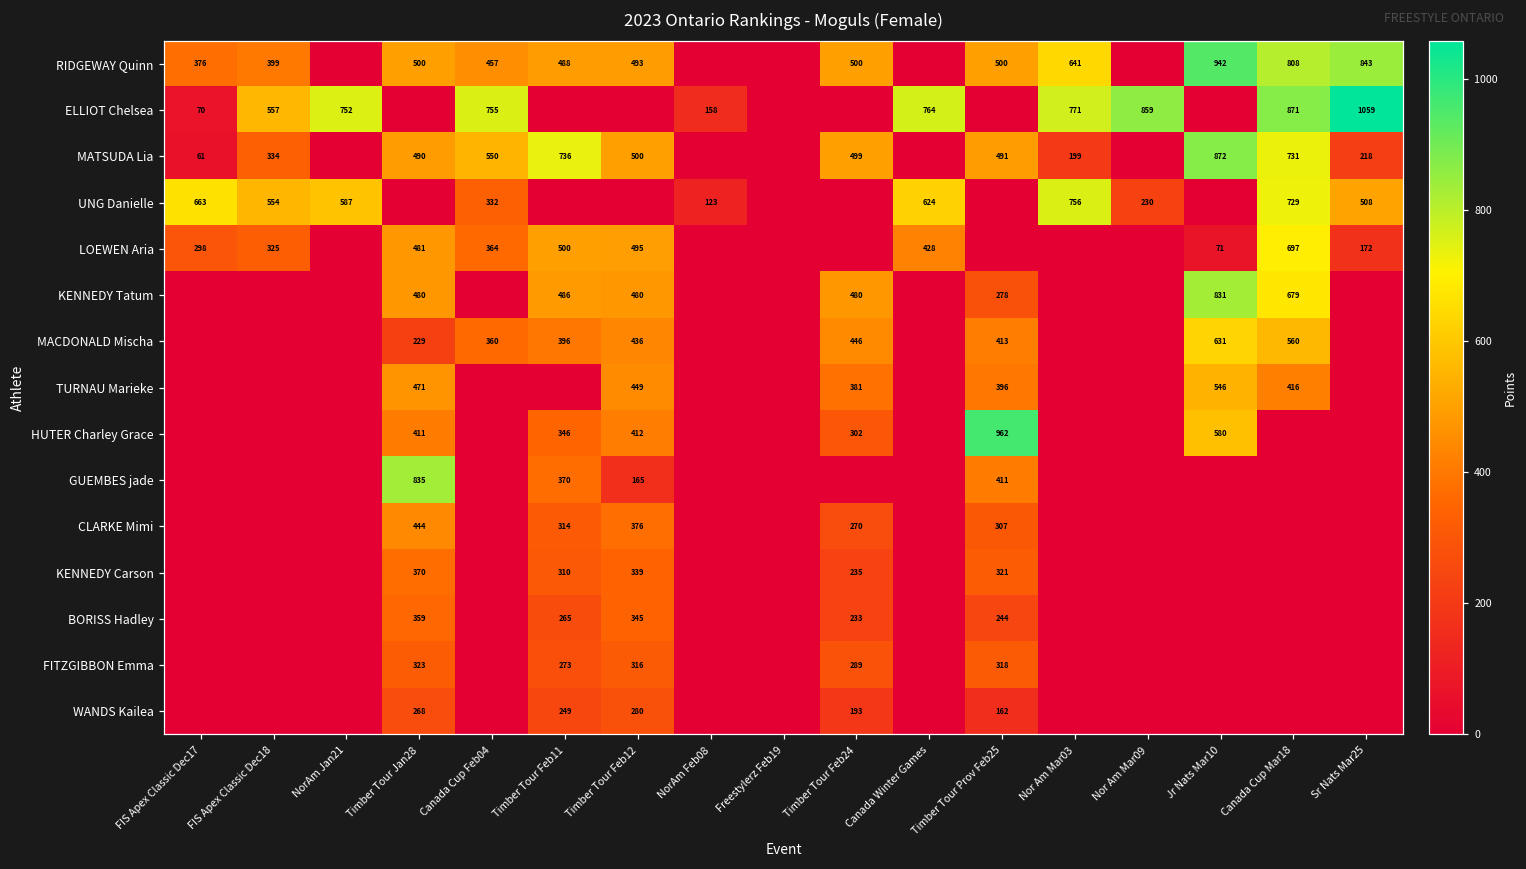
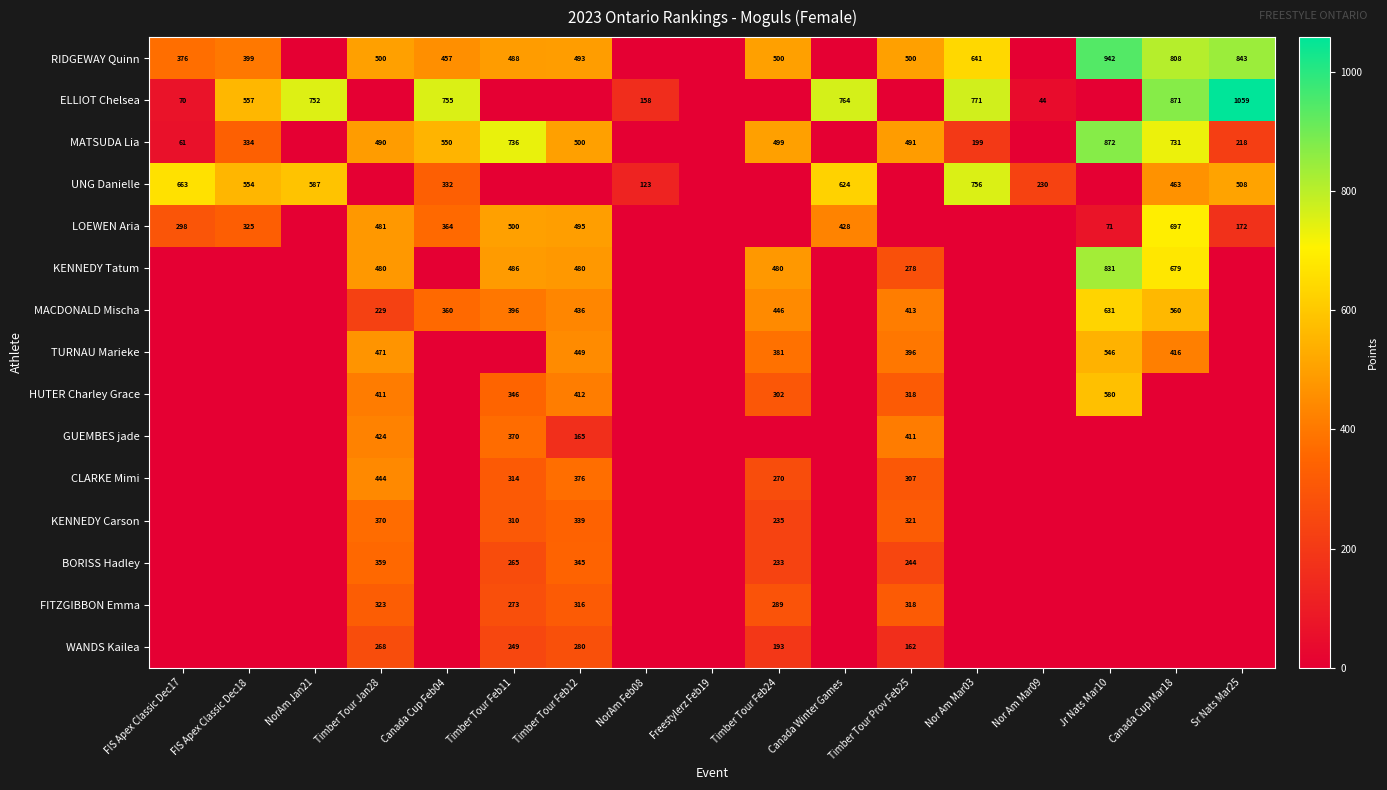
  {
    "RIDGEWAY Quinn": {
      "FIS Apex Classic Dec17": 376,
      "FIS Apex Classic Dec18": 399,
      "Timber Tour Jan28": 500,
      "Canada Cup Feb04": 457,
      "Timber Tour Feb11": 488,
      "Timber Tour Feb12": 493,
      "Timber Tour Feb24": 500,
      "Timber Tour Prov Feb25": 500,
      "Nor Am Mar03": 641,
      "Jr Nats Mar10": 942,
      "Canada Cup Mar18": 808,
      "Sr Nats Mar25": 843
    },
    "ELLIOT Chelsea": {
      "FIS Apex Classic Dec17": 70,
      "FIS Apex Classic Dec18": 557,
      "NorAm Jan21": 752,
      "Canada Cup Feb04": 755,
      "NorAm Feb08": 158,
      "Canada Winter Games": 764,
      "Nor Am Mar03": 771,
-     "Nor Am Mar09": 859,
+     "Nor Am Mar09": 44,
      "Canada Cup Mar18": 871,
      "Sr Nats Mar25": 1059
    },
    "MATSUDA Lia": {
      "FIS Apex Classic Dec17": 61,
      "FIS Apex Classic Dec18": 334,
      "Timber Tour Jan28": 490,
      "Canada Cup Feb04": 550,
      "Timber Tour Feb11": 736,
      "Timber Tour Feb12": 500,
      "Timber Tour Feb24": 499,
      "Timber Tour Prov Feb25": 491,
      "Nor Am Mar03": 199,
      "Jr Nats Mar10": 872,
      "Canada Cup Mar18": 731,
      "Sr Nats Mar25": 218
    },
    "UNG Danielle": {
      "FIS Apex Classic Dec17": 663,
      "FIS Apex Classic Dec18": 554,
      "NorAm Jan21": 587,
      "Canada Cup Feb04": 332,
      "NorAm Feb08": 123,
      "Canada Winter Games": 624,
      "Nor Am Mar03": 756,
      "Nor Am Mar09": 230,
-     "Canada Cup Mar18": 729,
+     "Canada Cup Mar18": 463,
      "Sr Nats Mar25": 508
    },
    "LOEWEN Aria": {
      "FIS Apex Classic Dec17": 298,
      "FIS Apex Classic Dec18": 325,
      "Timber Tour Jan28": 481,
      "Canada Cup Feb04": 364,
      "Timber Tour Feb11": 500,
      "Timber Tour Feb12": 495,
      "Canada Winter Games": 428,
      "Jr Nats Mar10": 71,
      "Canada Cup Mar18": 697,
      "Sr Nats Mar25": 172
    },
    "KENNEDY Tatum": {
      "Timber Tour Jan28": 480,
      "Timber Tour Feb11": 486,
      "Timber Tour Feb12": 480,
      "Timber Tour Feb24": 480,
      "Timber Tour Prov Feb25": 278,
      "Jr Nats Mar10": 831,
      "Canada Cup Mar18": 679
    },
    "MACDONALD Mischa": {
      "Timber Tour Jan28": 229,
      "Canada Cup Feb04": 360,
      "Timber Tour Feb11": 396,
      "Timber Tour Feb12": 436,
      "Timber Tour Feb24": 446,
      "Timber Tour Prov Feb25": 413,
      "Jr Nats Mar10": 631,
      "Canada Cup Mar18": 560
    },
    "TURNAU Marieke": {
      "Timber Tour Jan28": 471,
      "Timber Tour Feb12": 449,
      "Timber Tour Feb24": 381,
      "Timber Tour Prov Feb25": 396,
      "Jr Nats Mar10": 546,
      "Canada Cup Mar18": 416
    },
    "HUTER Charley Grace": {
      "Timber Tour Jan28": 411,
      "Timber Tour Feb11": 346,
      "Timber Tour Feb12": 412,
      "Timber Tour Feb24": 302,
-     "Timber Tour Prov Feb25": 962,
+     "Timber Tour Prov Feb25": 318,
      "Jr Nats Mar10": 580
    },
    "GUEMBES jade": {
-     "Timber Tour Jan28": 835,
+     "Timber Tour Jan28": 424,
      "Timber Tour Feb11": 370,
      "Timber Tour Feb12": 165,
      "Timber Tour Prov Feb25": 411
    },
    "CLARKE Mimi": {
      "Timber Tour Jan28": 444,
      "Timber Tour Feb11": 314,
      "Timber Tour Feb12": 376,
      "Timber Tour Feb24": 270,
      "Timber Tour Prov Feb25": 307
    },
    "KENNEDY Carson": {
      "Timber Tour Jan28": 370,
      "Timber Tour Feb11": 310,
      "Timber Tour Feb12": 339,
      "Timber Tour Feb24": 235,
      "Timber Tour Prov Feb25": 321
    },
    "BORISS Hadley": {
      "Timber Tour Jan28": 359,
      "Timber Tour Feb11": 265,
      "Timber Tour Feb12": 345,
      "Timber Tour Feb24": 233,
      "Timber Tour Prov Feb25": 244
    },
    "FITZGIBBON Emma": {
      "Timber Tour Jan28": 323,
      "Timber Tour Feb11": 273,
      "Timber Tour Feb12": 316,
      "Timber Tour Feb24": 289,
      "Timber Tour Prov Feb25": 318
    },
    "WANDS Kailea": {
      "Timber Tour Jan28": 268,
      "Timber Tour Feb11": 249,
      "Timber Tour Feb12": 280,
      "Timber Tour Feb24": 193,
      "Timber Tour Prov Feb25": 162
    }
  }
